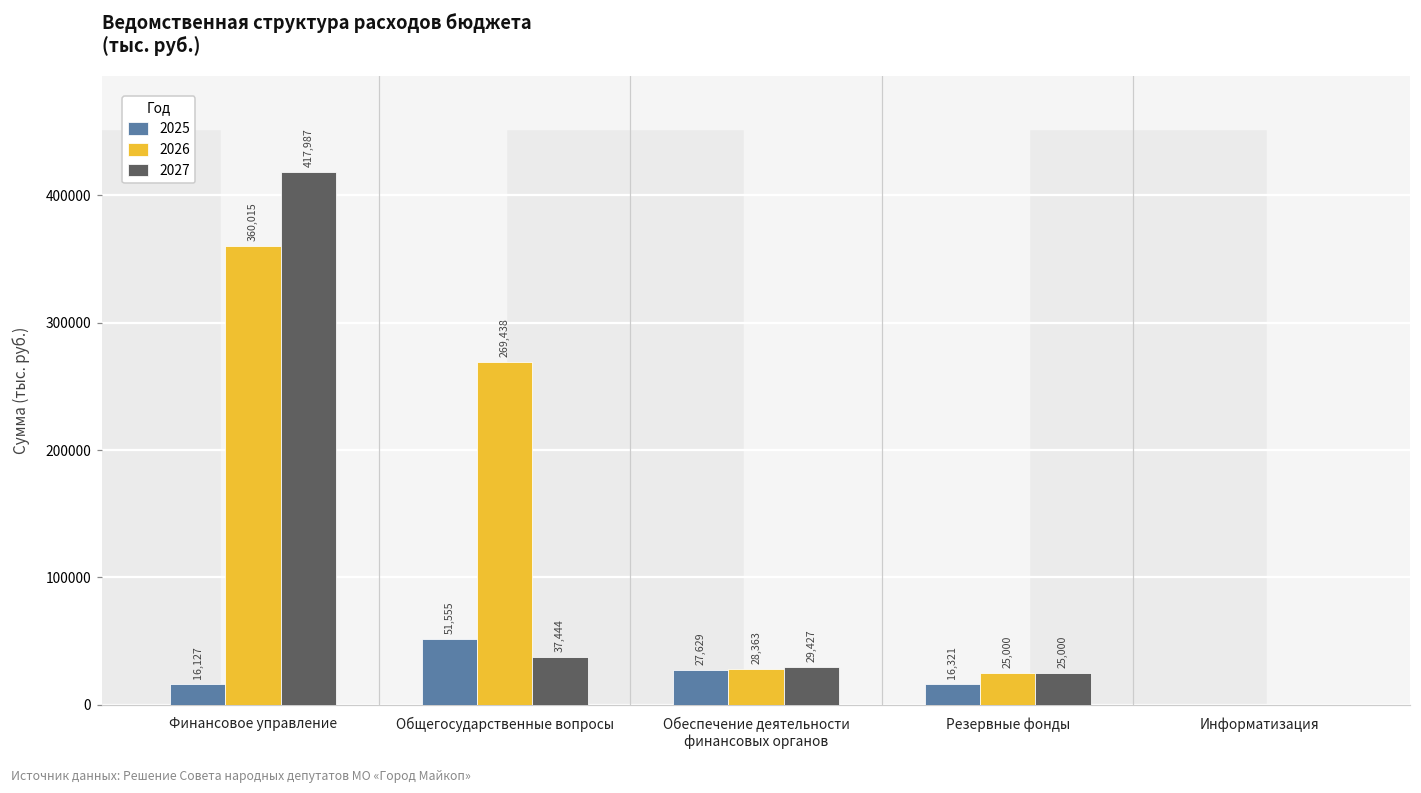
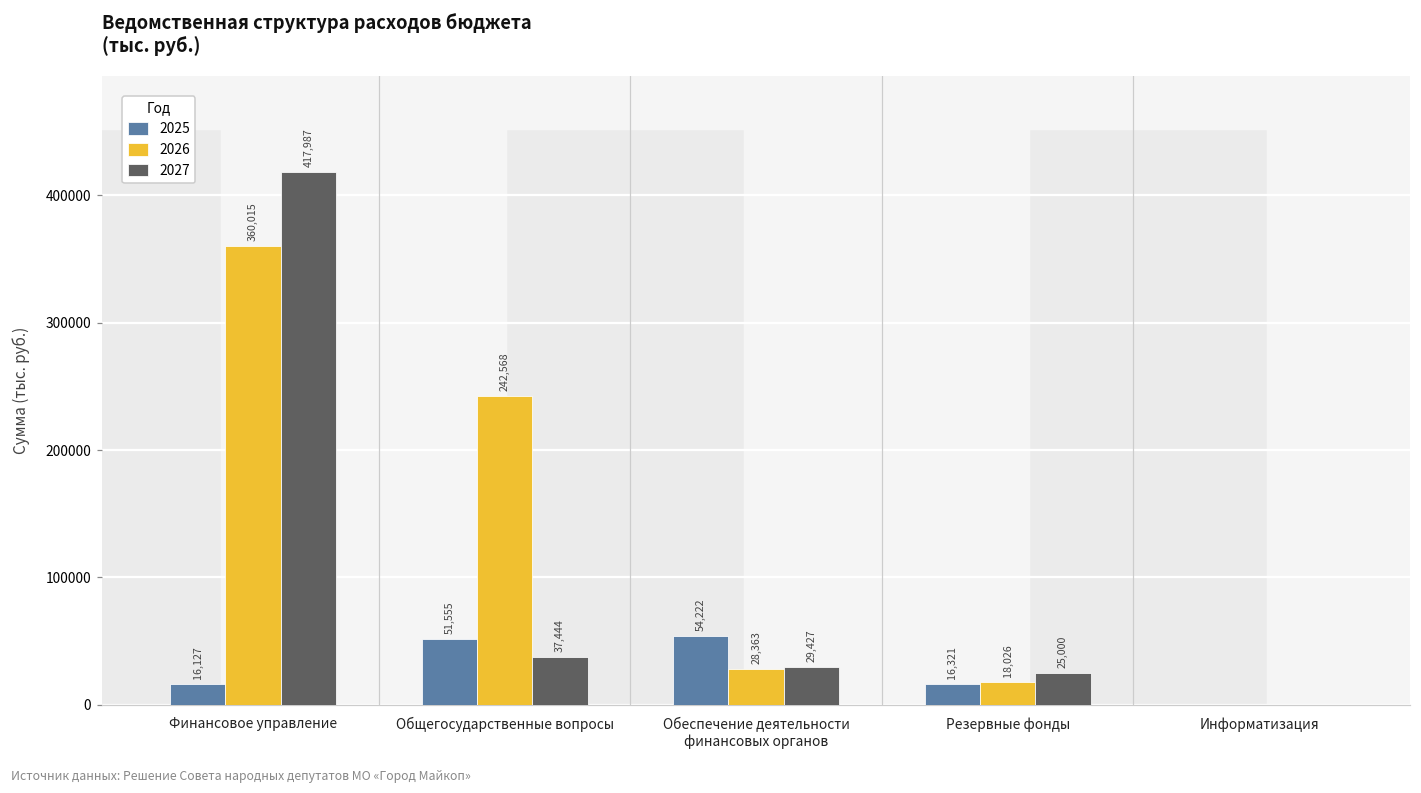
  {
    "2025": {
      "Финансовое управление": "16,127",
      "Общегосударственные вопросы": "51,555",
-     "Обеспечение деятельности финансовых органов": "27,629",
+     "Обеспечение деятельности финансовых органов": "54,222",
      "Резервные фонды": "16,321"
    },
    "2026": {
      "Финансовое управление": "360,015",
-     "Общегосударственные вопросы": "269,438",
+     "Общегосударственные вопросы": "242,568",
      "Обеспечение деятельности финансовых органов": "28,363",
-     "Резервные фонды": "25,000"
+     "Резервные фонды": "18,026"
    },
    "2027": {
      "Финансовое управление": "417,987",
      "Общегосударственные вопросы": "37,444",
      "Обеспечение деятельности финансовых органов": "29,427",
      "Резервные фонды": "25,000"
    }
  }
